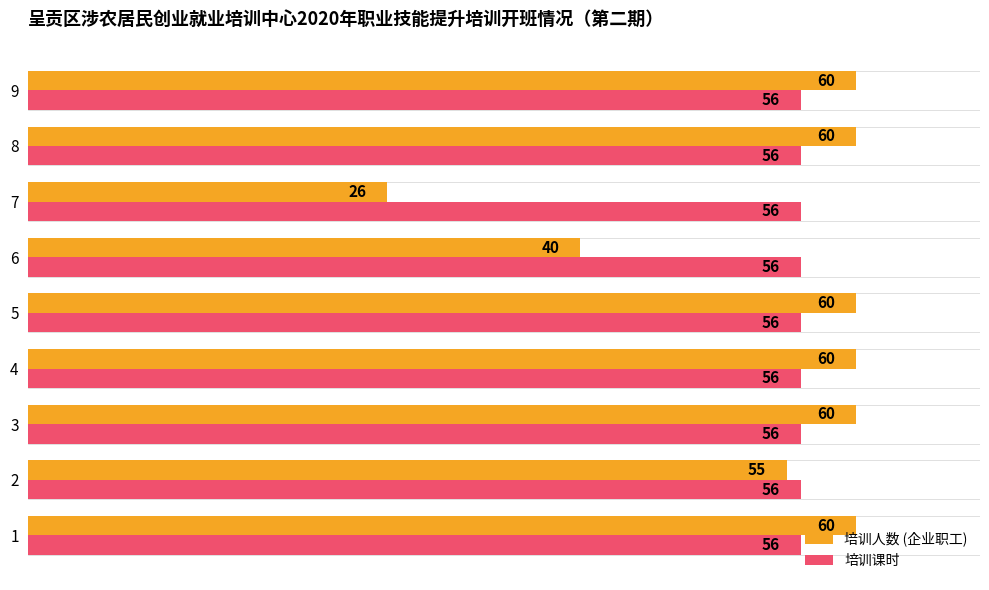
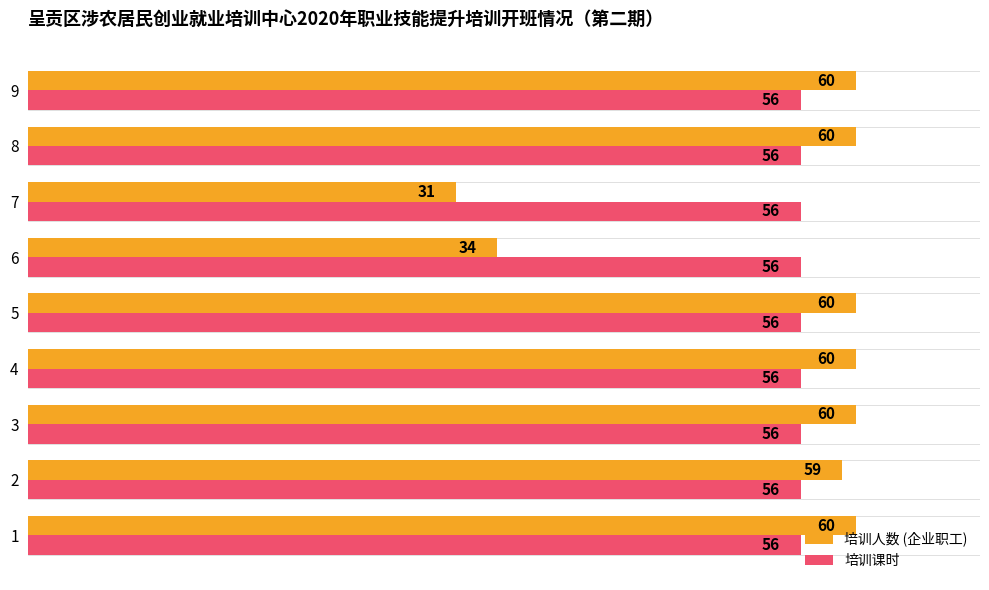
  {
    "培训人数 (企业职工)": {
      "9": 60,
      "8": 60,
-     "7": 26,
-     "6": 40,
+     "7": 31,
+     "6": 34,
      "5": 60,
      "4": 60,
      "3": 60,
-     "2": 55,
+     "2": 59,
      "1": 60
    },
    "培训课时": {
      "9": 56,
      "8": 56,
      "7": 56,
      "6": 56,
      "5": 56,
      "4": 56,
      "3": 56,
      "2": 56,
      "1": 56
    }
  }
